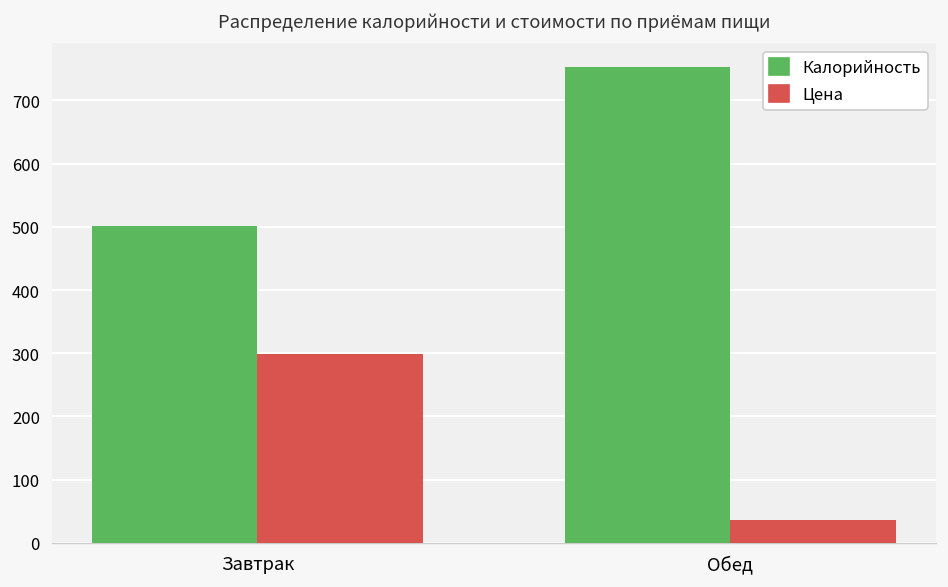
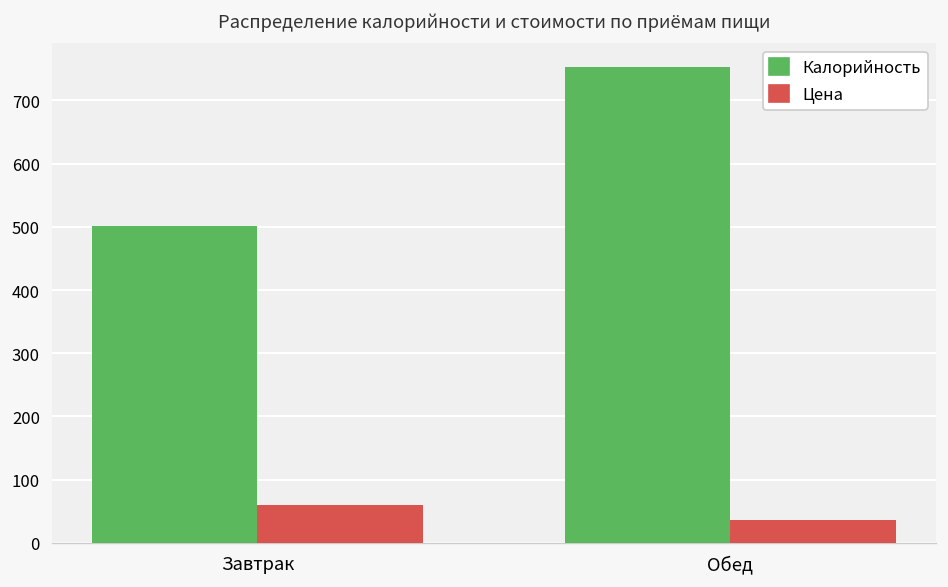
  {
    "Калорийность": {
      "Завтрак": 500,
      "Обед": 750
    },
    "Цена": {
-     "Завтрак": 300,
+     "Завтрак": 60,
      "Обед": 40
    }
  }
